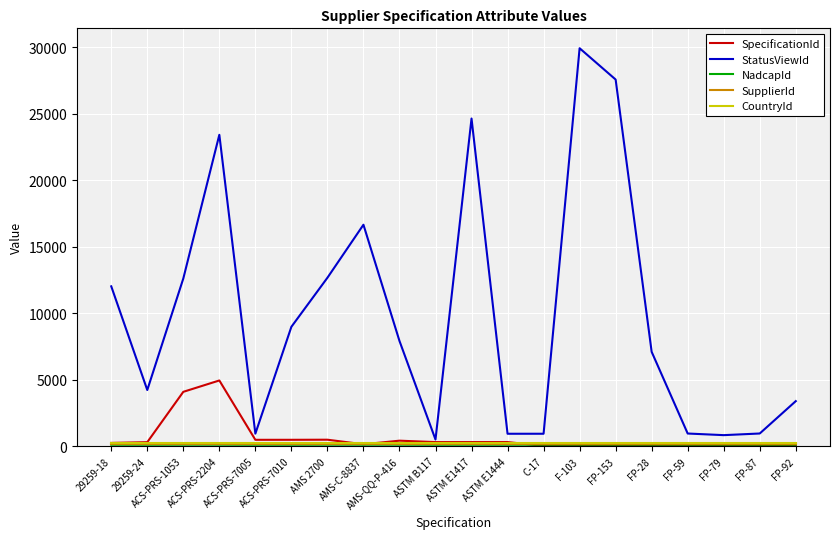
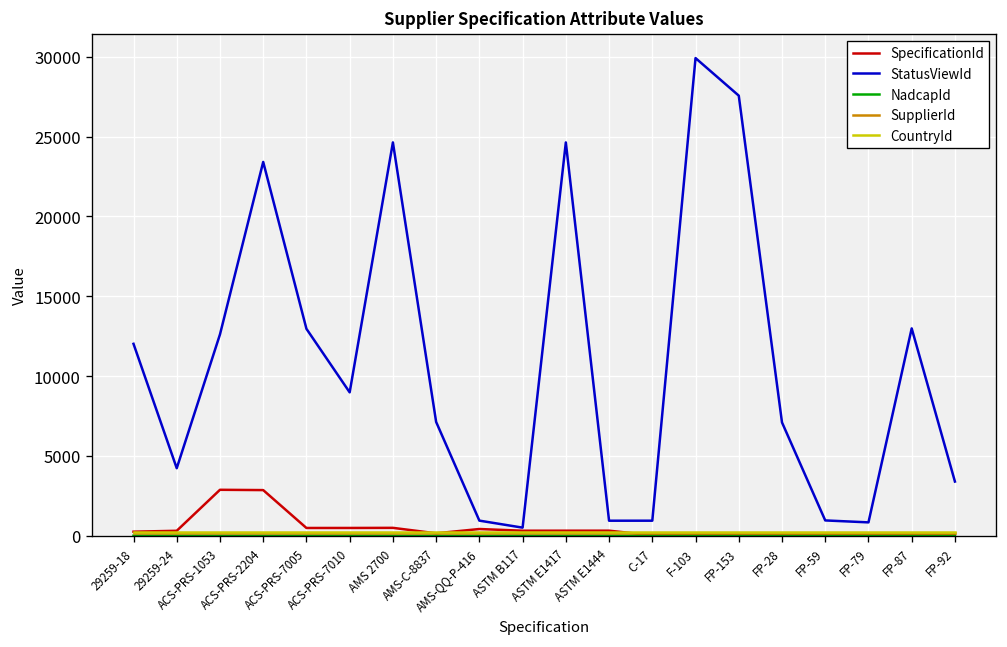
  {
    "SpecificationId": {
-     "ACS-PRS-1053": 4100,
-     "ACS-PRS-2204": 5000,
+     "ACS-PRS-1053": 2900,
+     "ACS-PRS-2204": 2900,
      "ACS-PRS-7005": 500,
      "ACS-PRS-7010": 500,
      "AMS 2700": 500
    },
    "StatusViewId": {
      "29259-18": 12000,
      "29259-24": 4200,
      "ACS-PRS-1053": 12600,
      "ACS-PRS-2204": 23400,
-     "ACS-PRS-7005": 1000,
+     "ACS-PRS-7005": 13000,
      "ACS-PRS-7010": 9000,
-     "AMS 2700": 12700,
-     "AMS-C-8837": 16700,
-     "AMS-QQ-P-416": 7900,
+     "AMS 2700": 24600,
+     "AMS-C-8837": 7100,
+     "AMS-QQ-P-416": 1000,
      "ASTM B117": 500,
      "ASTM E1417": 24600,
      "ASTM E1444": 900,
      "C-17": 900,
      "F-103": 29900,
      "FP-153": 27600,
      "FP-28": 7100,
      "FP-59": 1000,
      "FP-79": 800,
-     "FP-87": 1000,
+     "FP-87": 13000,
      "FP-92": 3400
    }
  }
